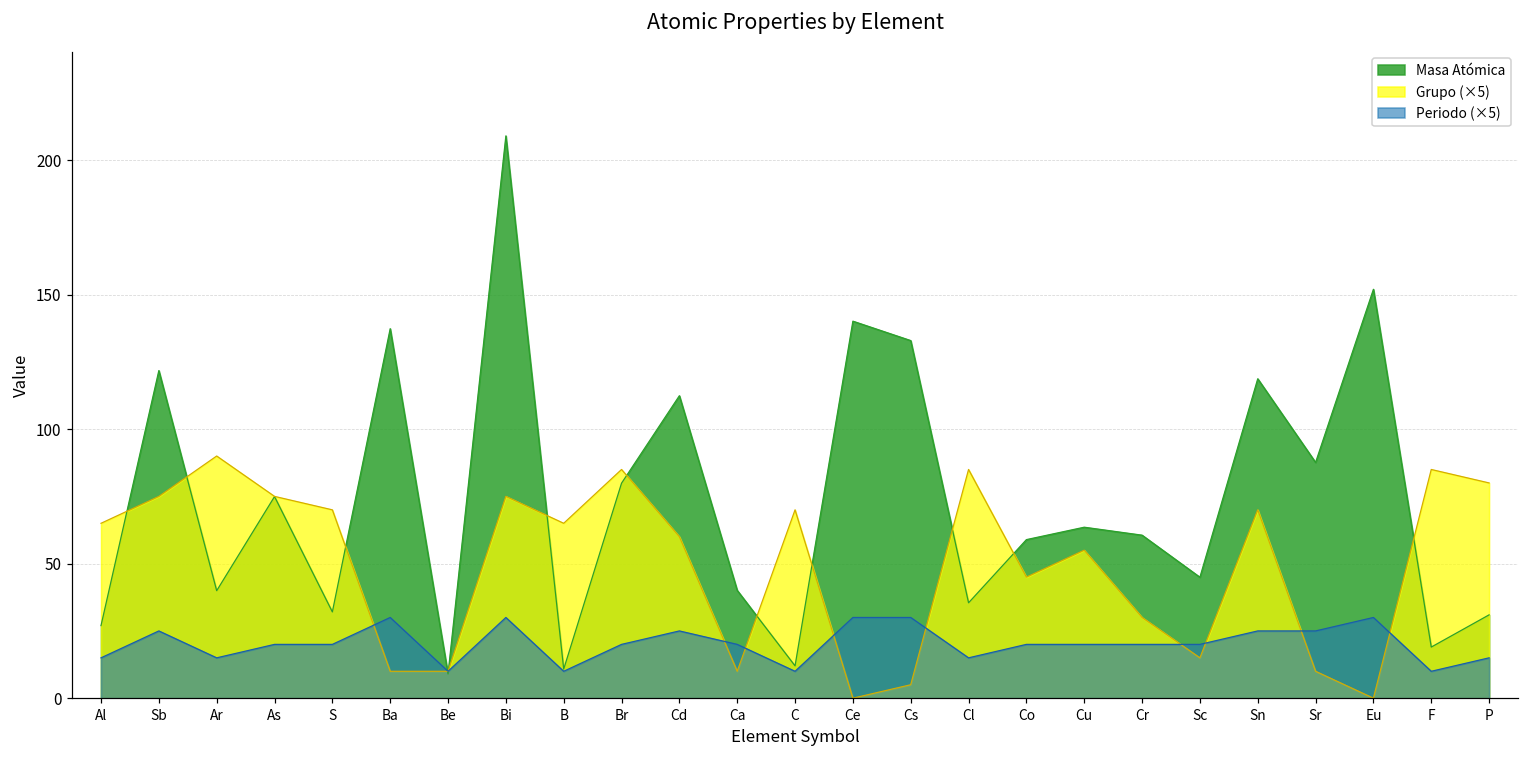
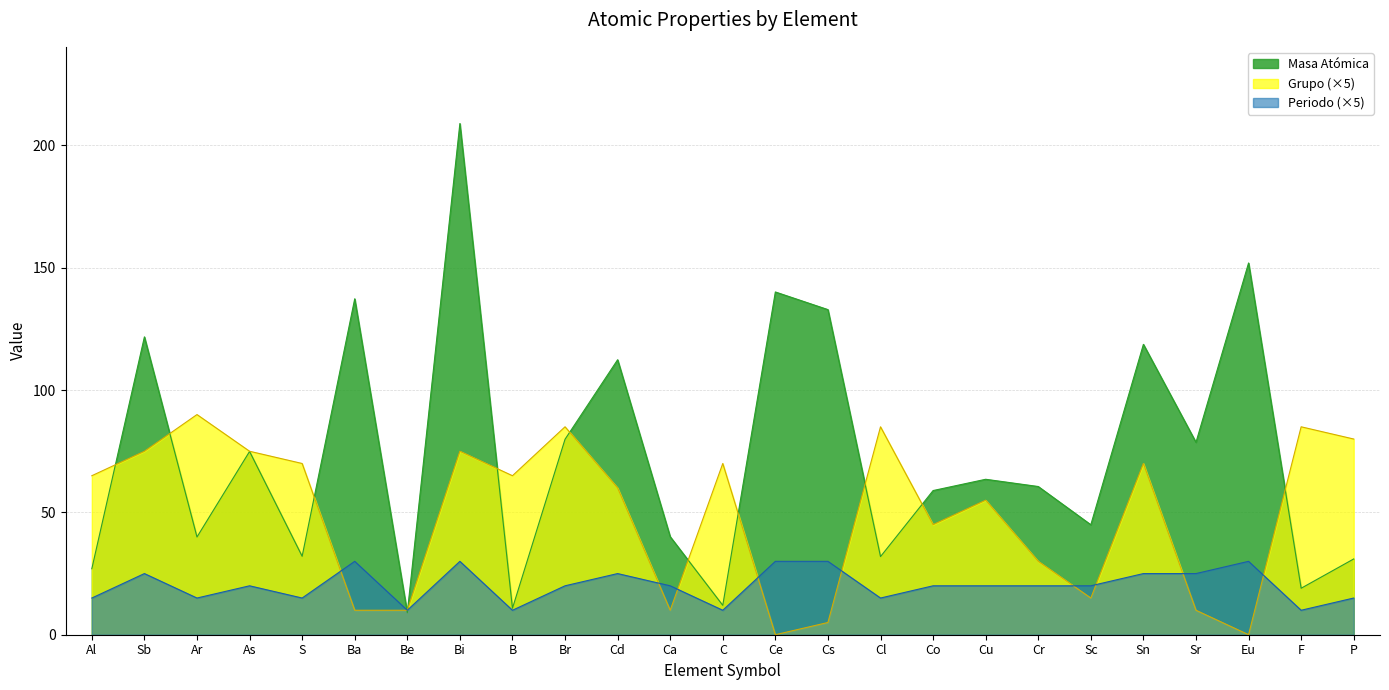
  {
    "Masa Atómica": {
      "Al": 27,
      "Sb": 122,
      "Ar": 40,
      "S": 32,
      "Ba": 137,
      "Bi": 209,
      "Br": 80,
      "Cd": 112,
      "Ca": 40,
      "C": 12,
      "Ce": 140,
      "Cs": 133,
-     "Cl": 35,
+     "Cl": 32,
      "Co": 59,
      "Cu": 64,
      "Cr": 61,
      "Sc": 45,
      "Sn": 119,
-     "Sr": 88,
+     "Sr": 79,
      "Eu": 152,
      "F": 19,
      "P": 31
    },
    "Grupo (×5)": {
      "Al": 65,
      "Sb": 75,
      "Ar": 90,
      "S": 70,
      "Ba": 10,
      "Bi": 75,
      "B": 65,
      "Br": 85,
      "Cd": 60,
      "Ca": 10,
      "C": 70,
      "Ce": 0,
      "Cs": 5,
      "Cl": 85,
      "Co": 45,
      "Cu": 55,
      "Cr": 30,
      "Sc": 15,
      "Sn": 70,
      "Sr": 10,
      "Eu": 0,
      "F": 85,
      "P": 80
    },
    "Periodo (×5)": {
      "Al": 15,
      "Sb": 25,
      "Ar": 15,
      "As": 20,
-     "S": 20,
+     "S": 15,
      "Ba": 30,
      "Bi": 30,
      "Br": 20,
      "Cd": 25,
      "Ca": 20,
      "C": 10,
      "Ce": 30,
      "Cs": 30,
      "Cl": 15,
      "Co": 20,
      "Cu": 20,
      "Cr": 20,
      "Sc": 20,
      "Sn": 25,
      "Sr": 25,
      "Eu": 30,
      "F": 10,
      "P": 15
    }
  }
